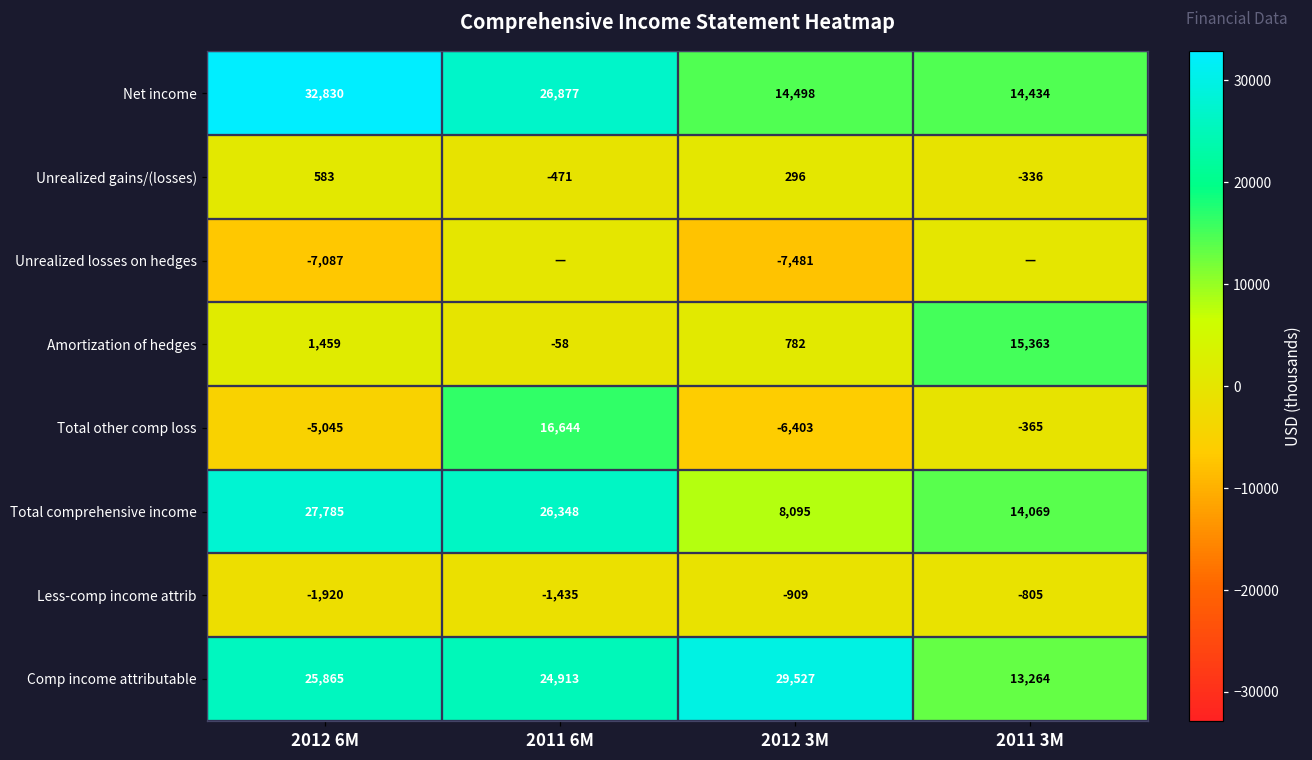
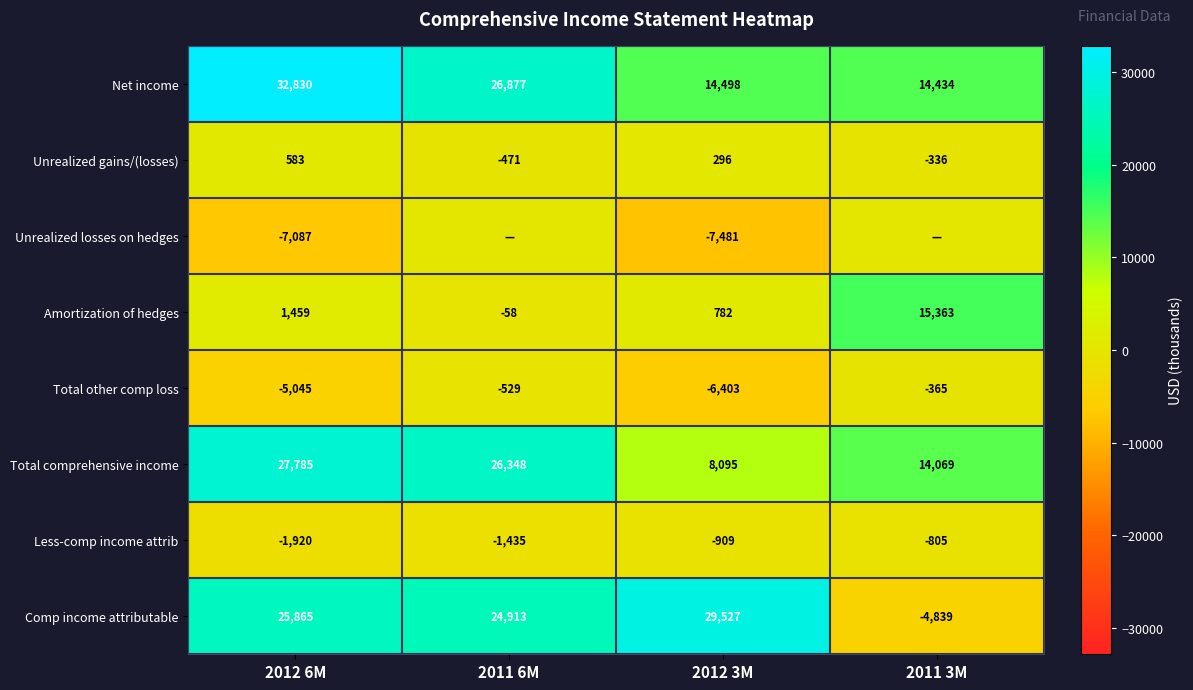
  {
    "Net income": {
      "2012 6M": "32,830",
      "2011 6M": "26,877",
      "2012 3M": "14,498",
      "2011 3M": "14,434"
    },
    "Unrealized gains/(losses)": {
      "2012 6M": "583",
      "2011 6M": "-471",
      "2012 3M": "296",
      "2011 3M": "-336"
    },
    "Unrealized losses on hedges": {
      "2012 6M": "-7,087",
      "2012 3M": "-7,481"
    },
    "Amortization of hedges": {
      "2012 6M": "1,459",
      "2011 6M": "-58",
      "2012 3M": "782",
      "2011 3M": "15,363"
    },
    "Total other comp loss": {
      "2012 6M": "-5,045",
-     "2011 6M": "16,644",
+     "2011 6M": "-529",
      "2012 3M": "-6,403",
      "2011 3M": "-365"
    },
    "Total comprehensive income": {
      "2012 6M": "27,785",
      "2011 6M": "26,348",
      "2012 3M": "8,095",
      "2011 3M": "14,069"
    },
    "Less-comp income attrib": {
      "2012 6M": "-1,920",
      "2011 6M": "-1,435",
      "2012 3M": "-909",
      "2011 3M": "-805"
    },
    "Comp income attributable": {
      "2012 6M": "25,865",
      "2011 6M": "24,913",
      "2012 3M": "29,527",
-     "2011 3M": "13,264"
+     "2011 3M": "-4,839"
    }
  }
